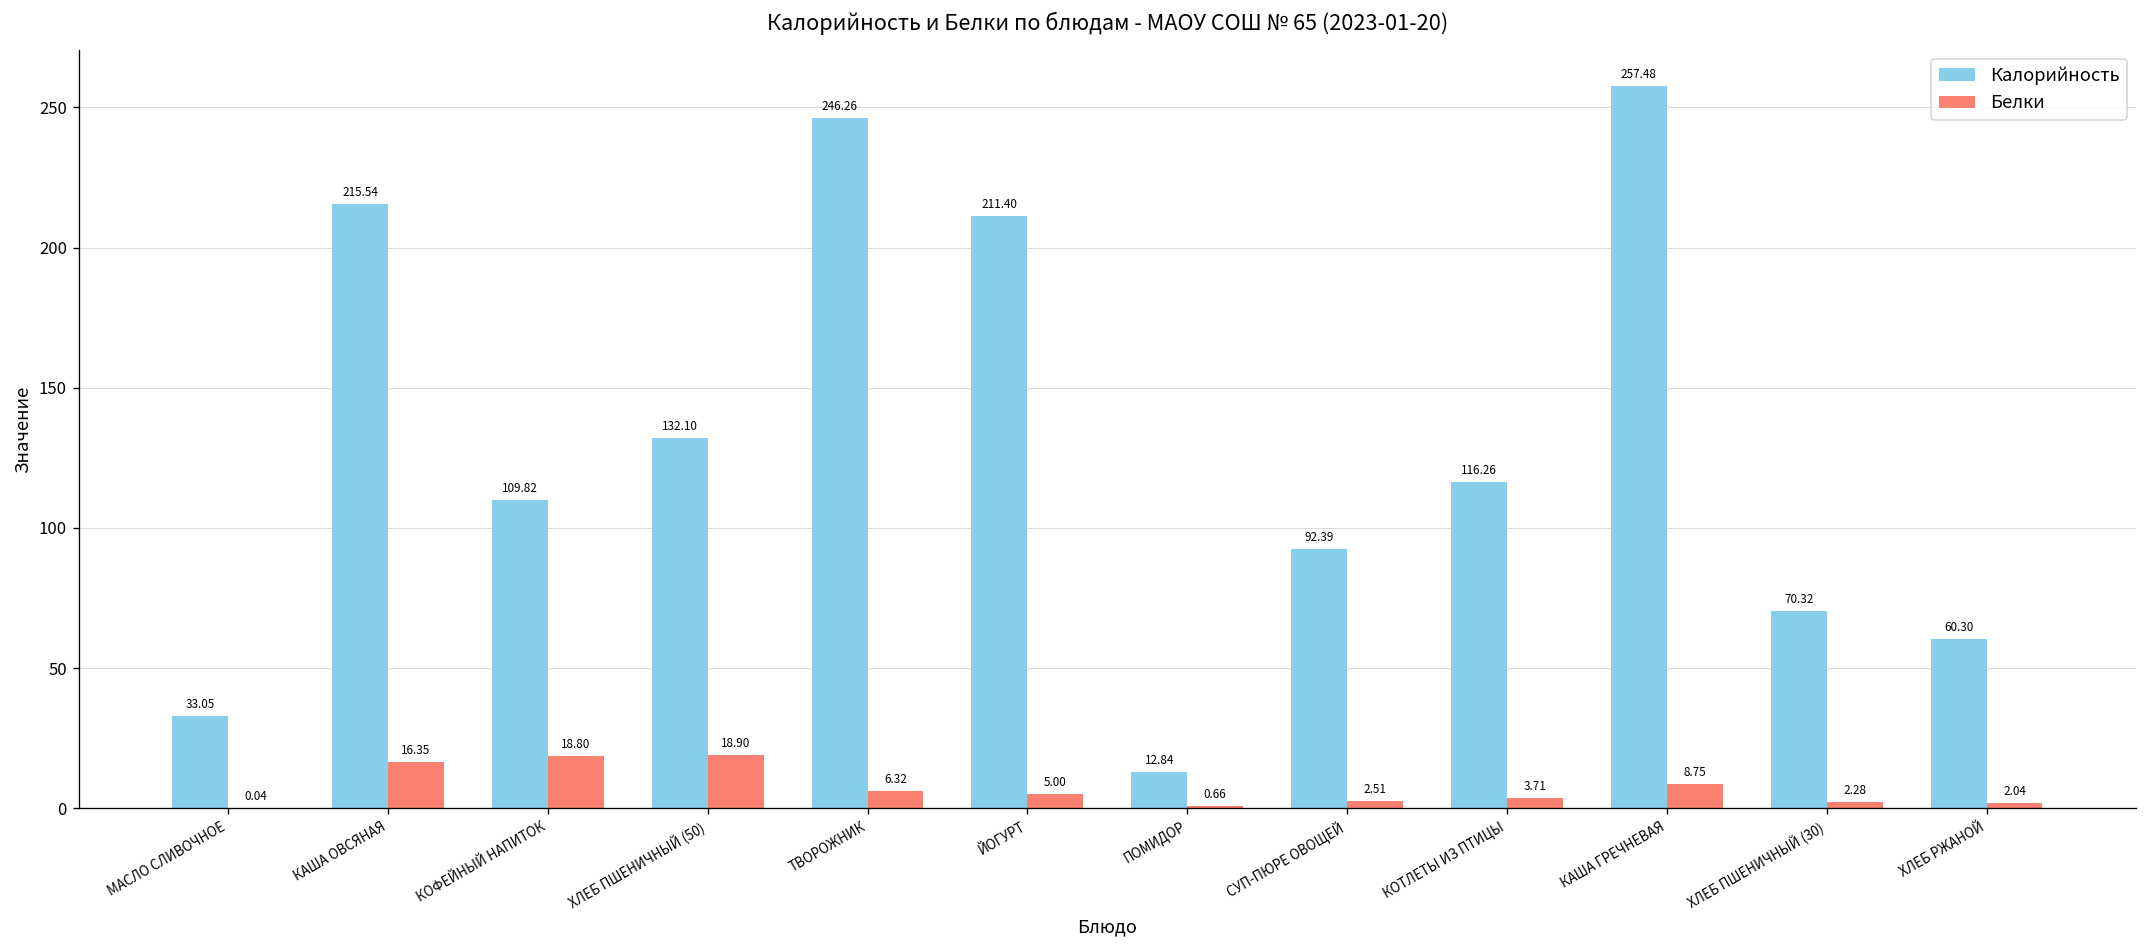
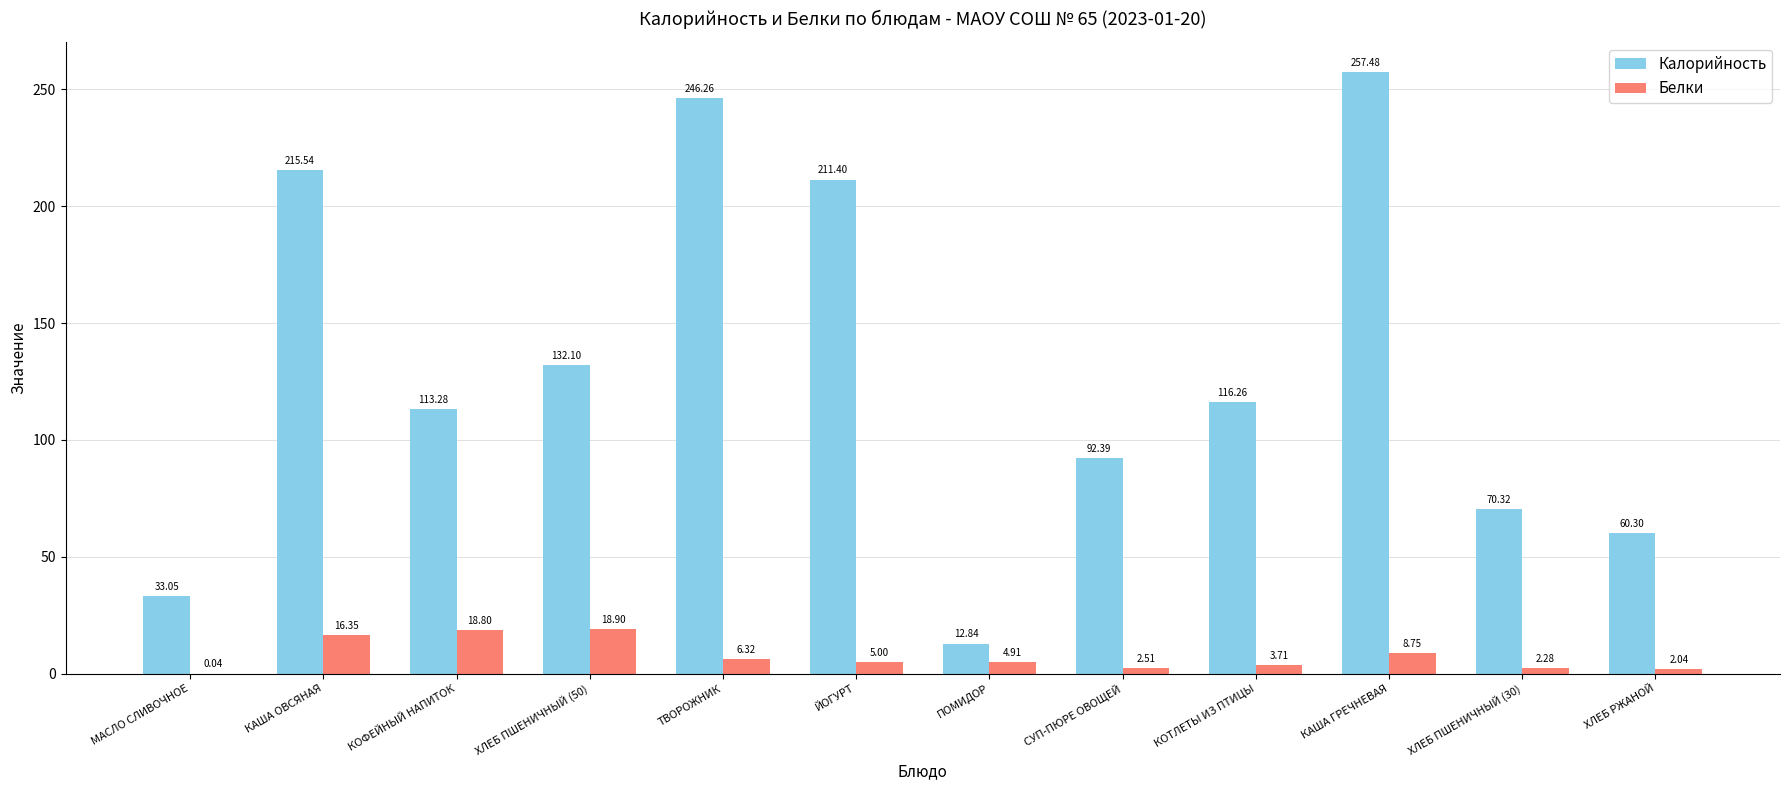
  {
    "Калорийность": {
      "МАСЛО СЛИВОЧНОЕ": 33.05,
      "КАША ОВСЯНАЯ": 215.54,
-     "КОФЕЙНЫЙ НАПИТОК": 109.82,
+     "КОФЕЙНЫЙ НАПИТОК": 113.28,
      "ХЛЕБ ПШЕНИЧНЫЙ (50)": 132.10,
      "ТВОРОЖНИК": 246.26,
      "ЙОГУРТ": 211.40,
      "ПОМИДОР": 12.84,
      "СУП-ПЮРЕ ОВОЩЕЙ": 92.39,
      "КОТЛЕТЫ ИЗ ПТИЦЫ": 116.26,
      "КАША ГРЕЧНЕВАЯ": 257.48,
      "ХЛЕБ ПШЕНИЧНЫЙ (30)": 70.32,
      "ХЛЕБ РЖАНОЙ": 60.30
    },
    "Белки": {
      "МАСЛО СЛИВОЧНОЕ": 0.04,
      "КАША ОВСЯНАЯ": 16.35,
      "КОФЕЙНЫЙ НАПИТОК": 18.80,
      "ХЛЕБ ПШЕНИЧНЫЙ (50)": 18.90,
      "ТВОРОЖНИК": 6.32,
      "ЙОГУРТ": 5.00,
-     "ПОМИДОР": 0.66,
+     "ПОМИДОР": 4.91,
      "СУП-ПЮРЕ ОВОЩЕЙ": 2.51,
      "КОТЛЕТЫ ИЗ ПТИЦЫ": 3.71,
      "КАША ГРЕЧНЕВАЯ": 8.75,
      "ХЛЕБ ПШЕНИЧНЫЙ (30)": 2.28,
      "ХЛЕБ РЖАНОЙ": 2.04
    }
  }
